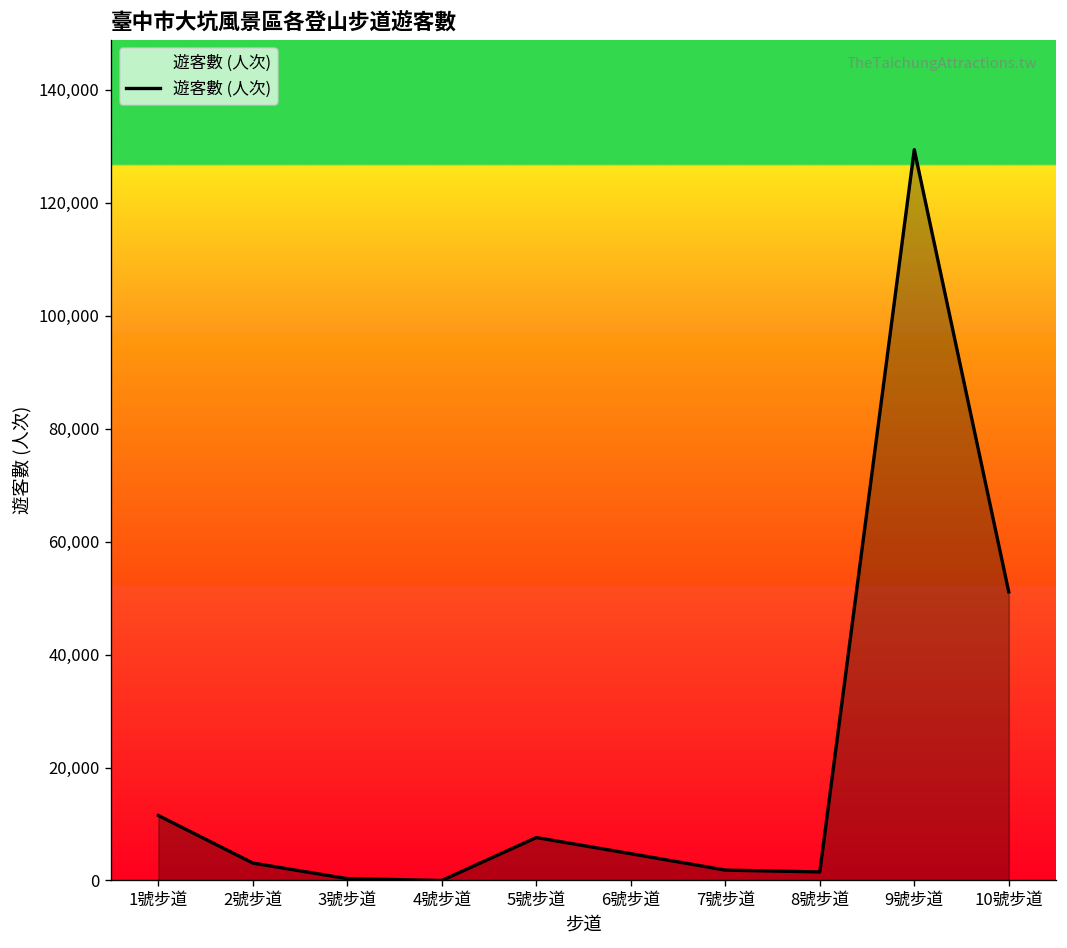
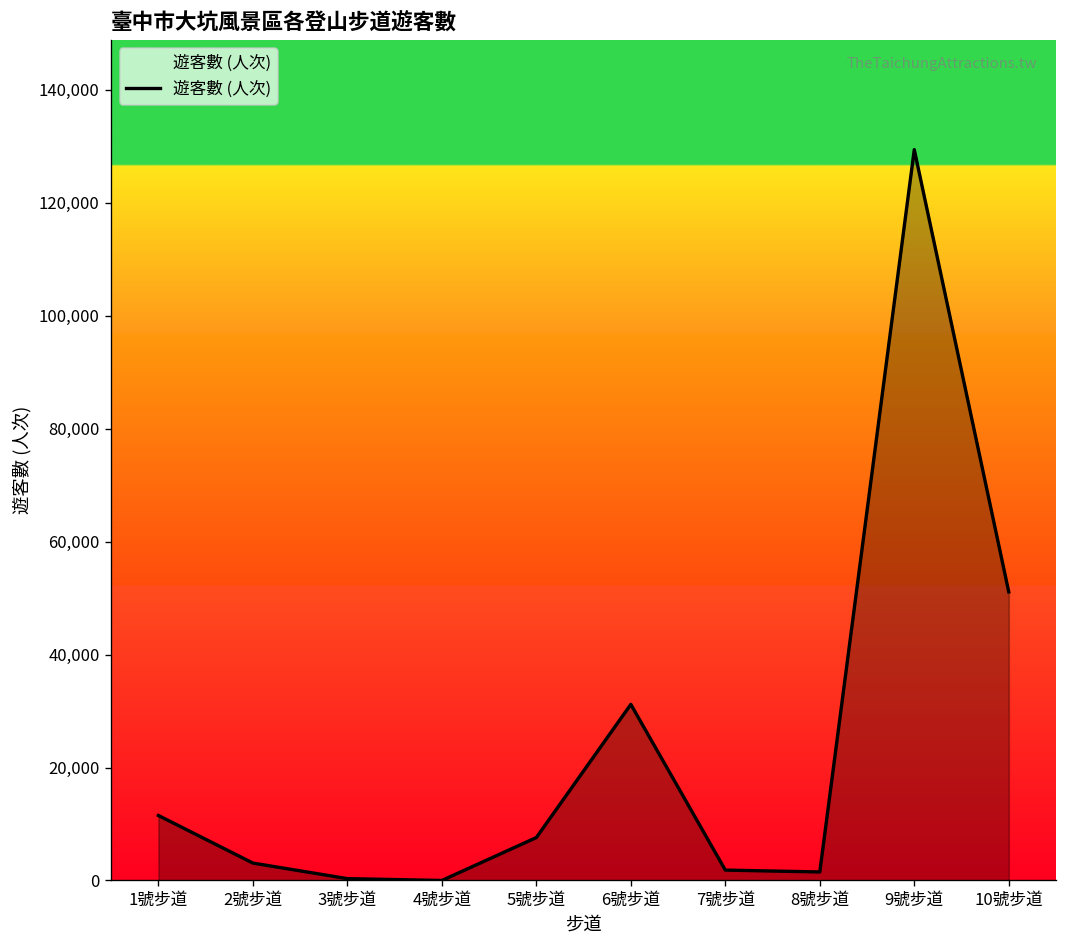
  {
    "1號步道": "12,000",
    "2號步道": "3,000",
    "3號步道": "0",
    "4號步道": "0",
    "5號步道": "8,000",
-   "6號步道": "5,000",
+   "6號步道": "31,000",
    "7號步道": "2,000",
    "8號步道": "2,000",
    "9號步道": "129,000",
    "10號步道": "51,000"
  }
